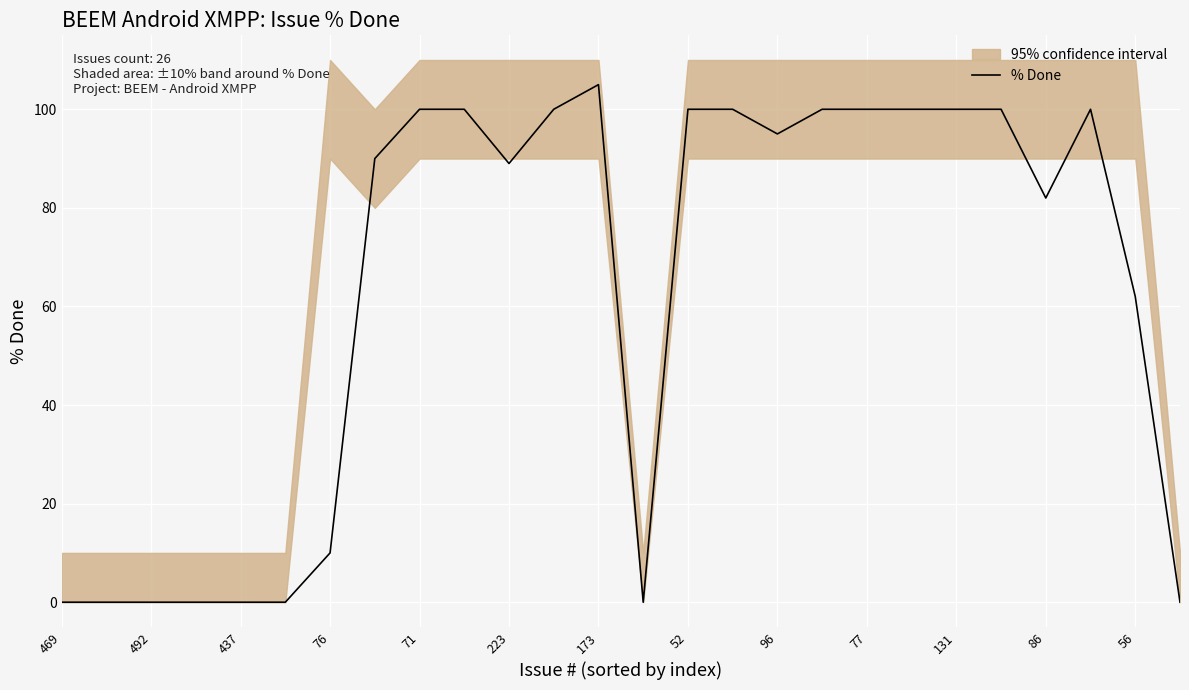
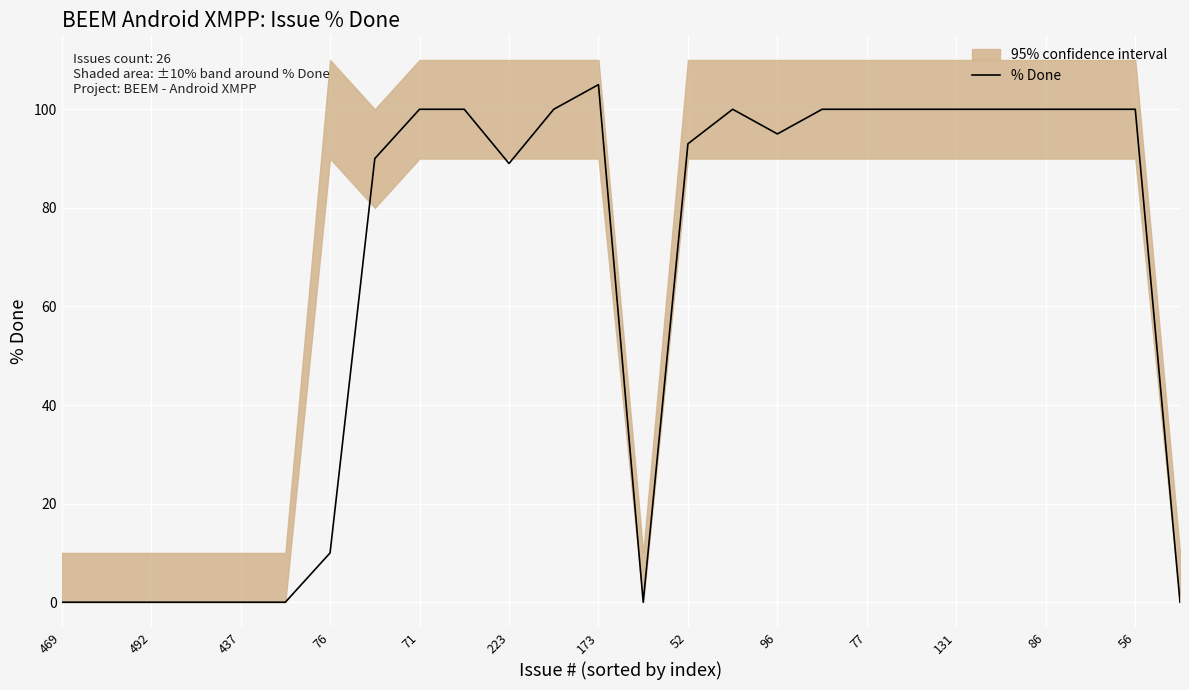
  {
    "% Done": {
      "469": 0,
      "492": 0,
      "437": 0,
      "76": 10,
      "71": 100,
      "223": 89,
      "173": 105,
-     "52": 100,
+     "52": 93,
      "96": 95,
      "77": 100,
      "131": 100,
-     "86": 82,
-     "56": 62
+     "86": 100,
+     "56": 100
    }
  }
